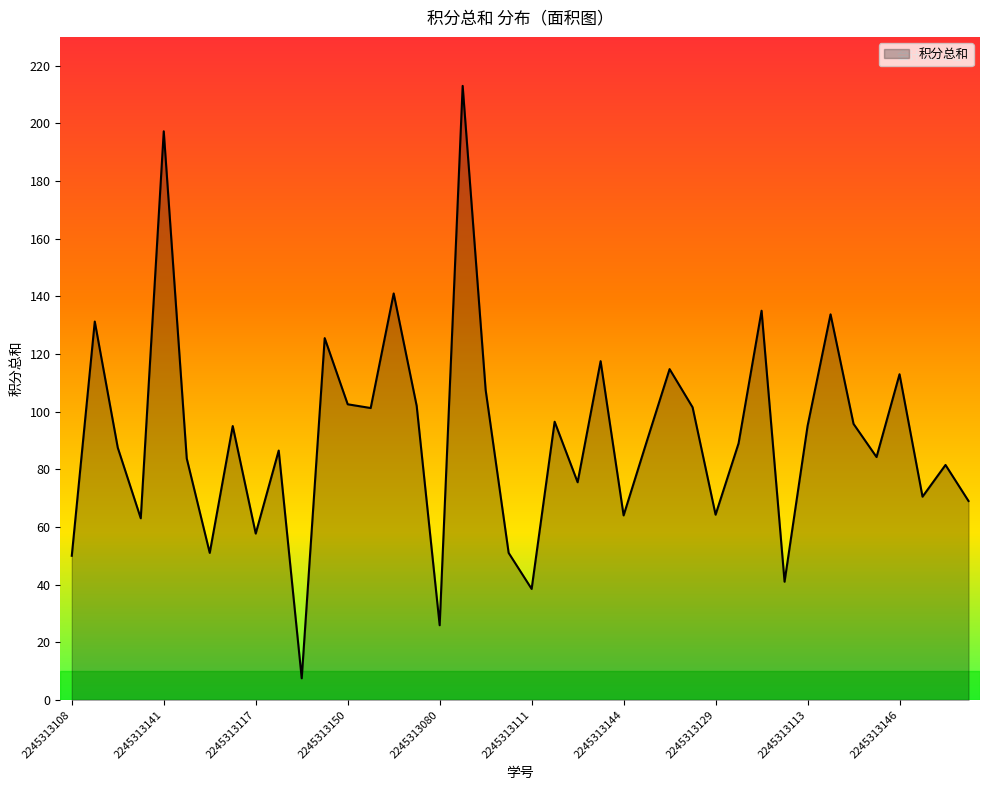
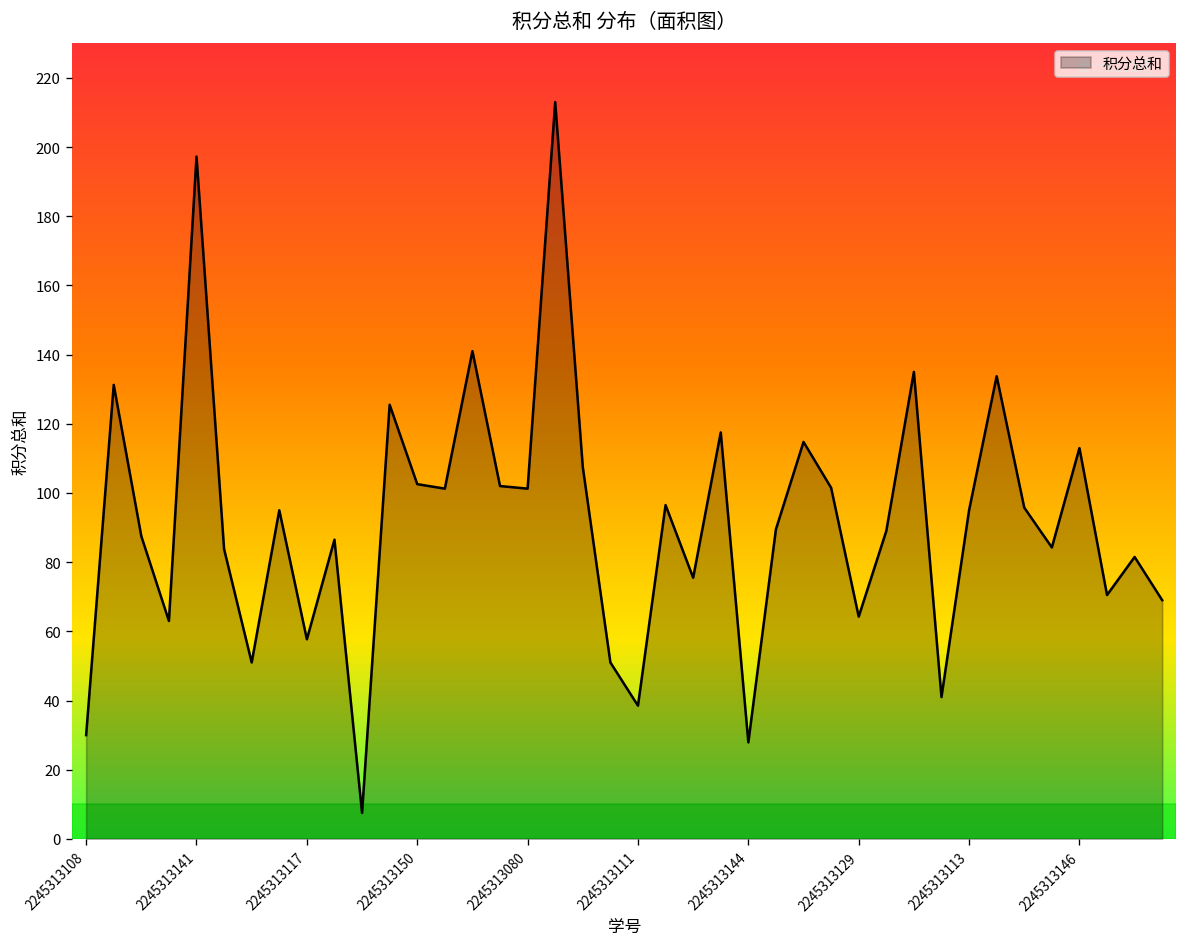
  {
-   "2245313108": 50,
+   "2245313108": 30,
    "2245313141": 197,
    "2245313117": 58,
    "2245313150": 103,
-   "2245313080": 26,
+   "2245313080": 101,
    "2245313111": 39,
-   "2245313144": 64,
+   "2245313144": 28,
    "2245313129": 64,
    "2245313113": 95,
    "2245313146": 113
  }
